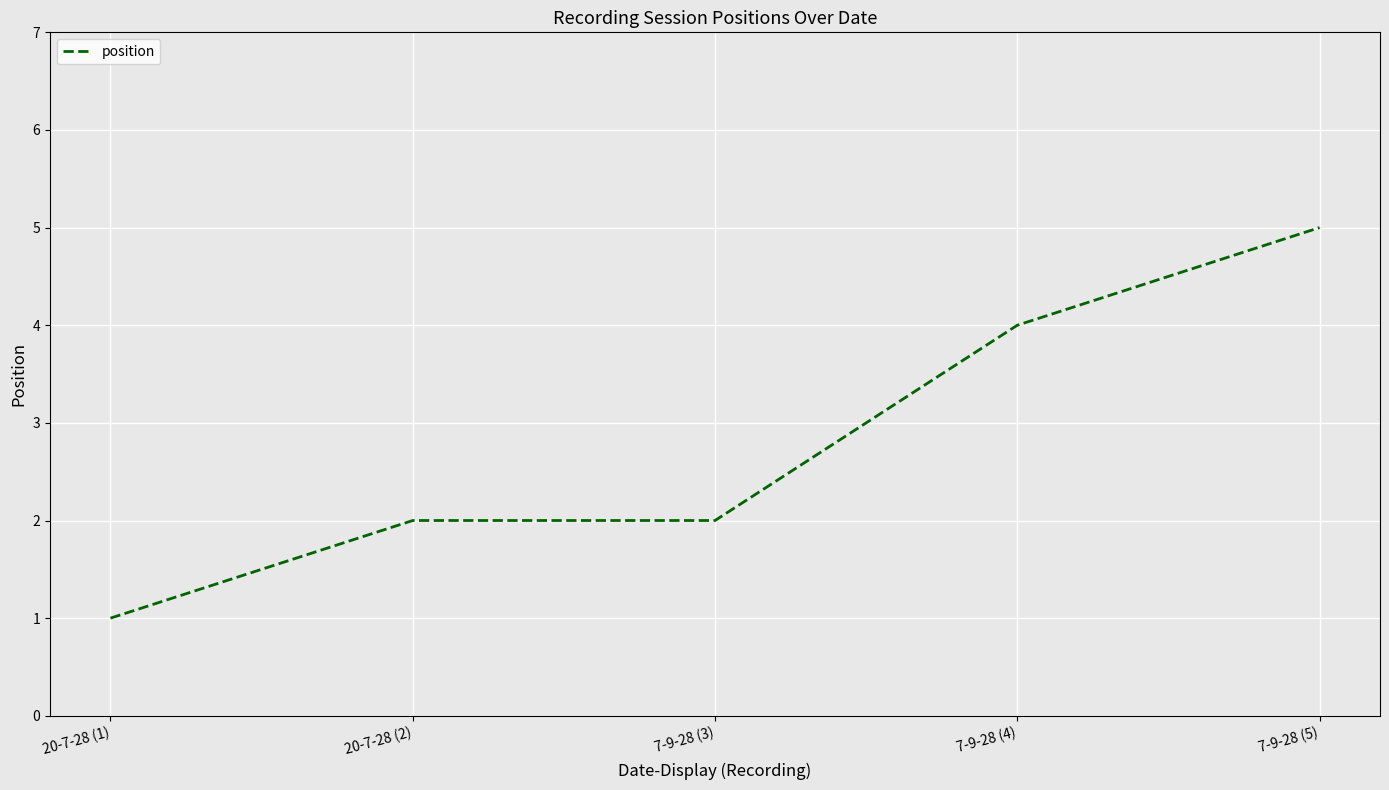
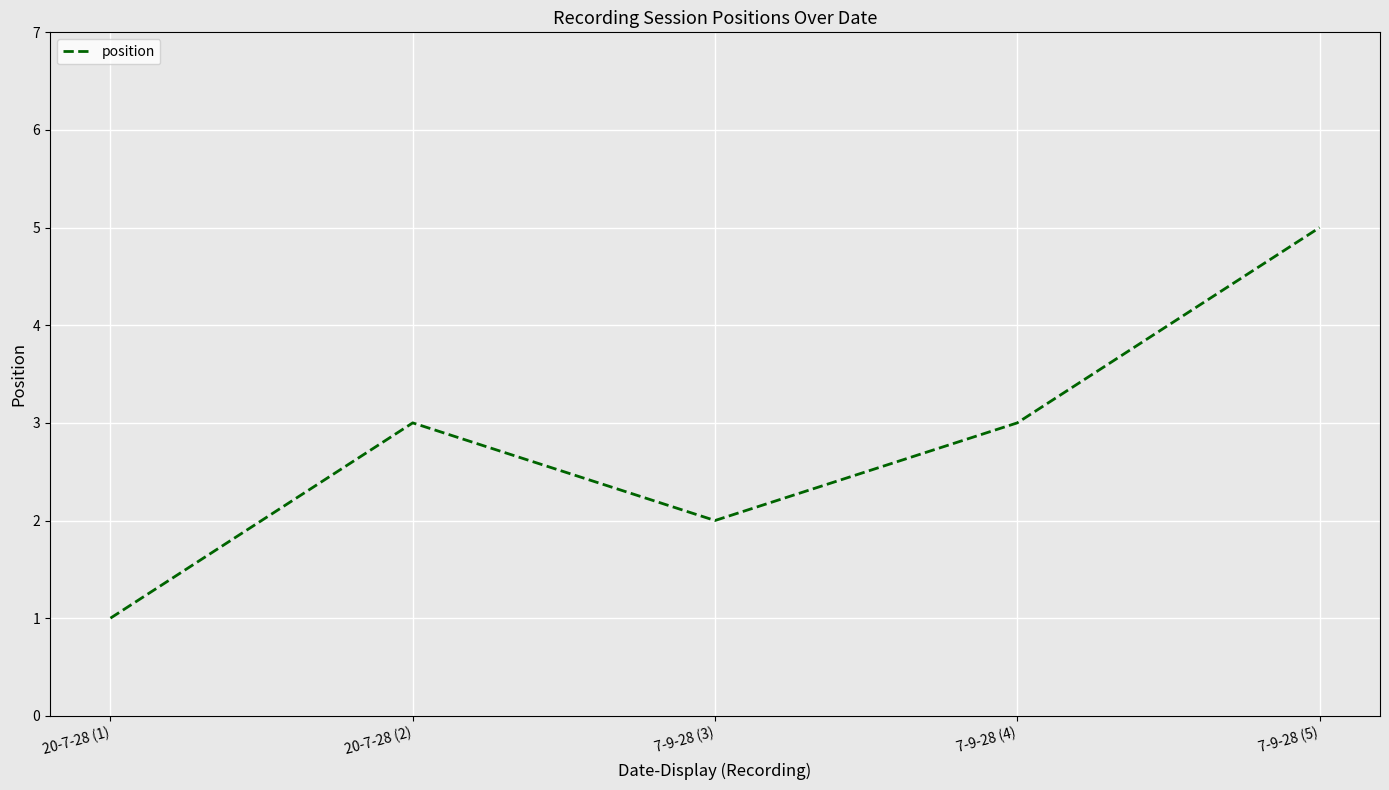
  {
    "20-7-28 (1)": 1,
-   "20-7-28 (2)": 2,
+   "20-7-28 (2)": 3,
    "7-9-28 (3)": 2,
-   "7-9-28 (4)": 4,
+   "7-9-28 (4)": 3,
    "7-9-28 (5)": 5
  }
